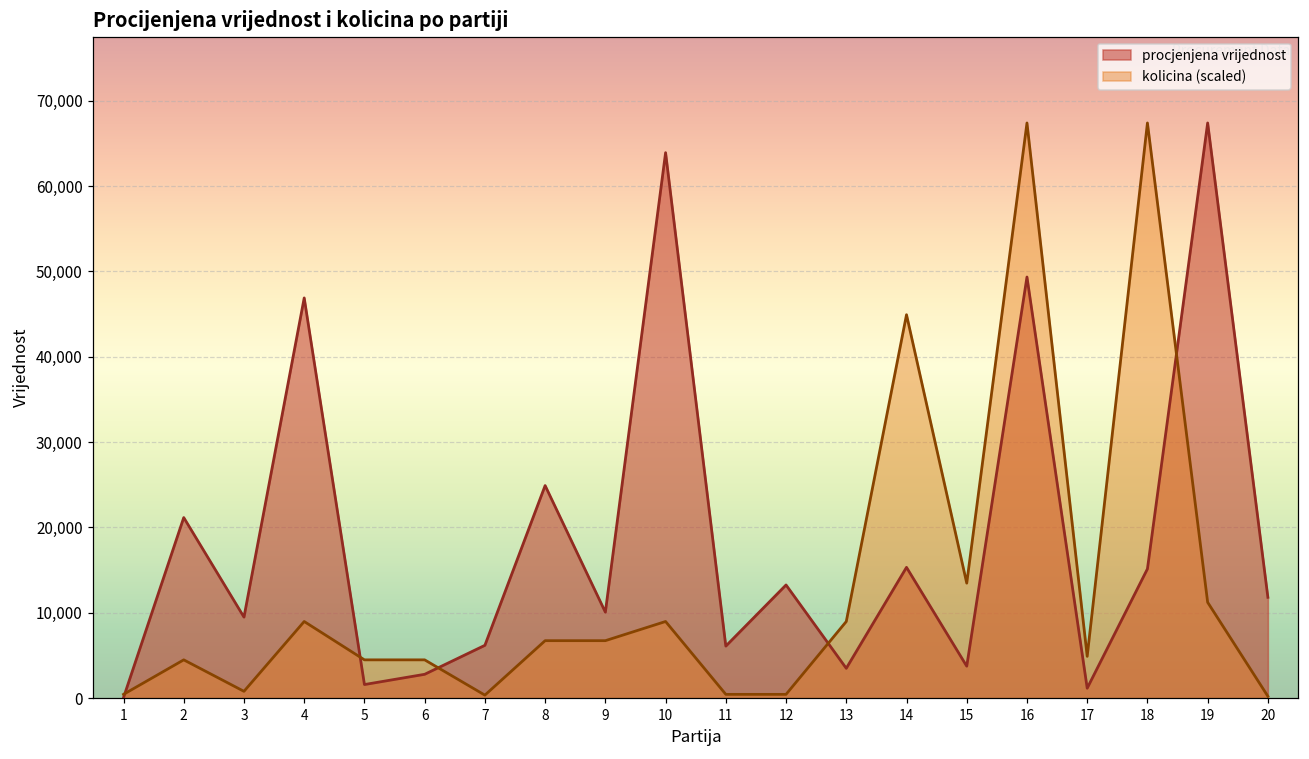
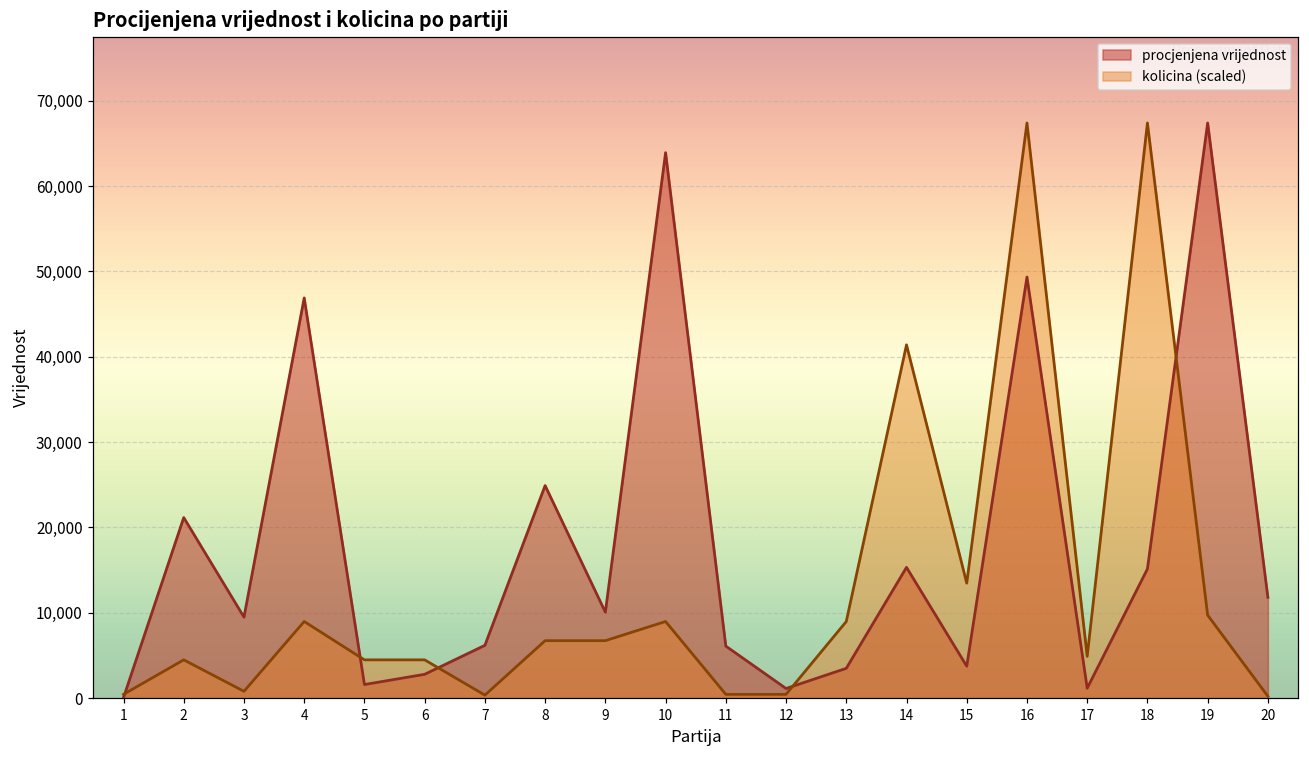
  {
    "procjenjena vrijednost": {
      "1": "0",
      "2": "21,000",
      "3": "10,000",
      "4": "47,000",
      "5": "2,000",
      "6": "3,000",
      "7": "6,000",
      "8": "25,000",
      "9": "10,000",
      "10": "64,000",
      "11": "6,000",
-     "12": "13,000",
+     "12": "1,000",
      "13": "4,000",
      "14": "15,000",
      "15": "4,000",
      "16": "49,000",
      "17": "1,000",
      "18": "15,000",
      "19": "67,000",
      "20": "12,000"
    },
    "kolicina (scaled)": {
      "1": "0",
      "2": "4,000",
      "3": "1,000",
      "4": "9,000",
      "5": "4,000",
      "6": "4,000",
      "7": "0",
      "8": "7,000",
      "9": "7,000",
      "10": "9,000",
      "11": "0",
      "12": "0",
      "13": "9,000",
-     "14": "45,000",
+     "14": "41,000",
      "15": "13,000",
      "16": "67,000",
      "17": "5,000",
      "18": "67,000",
-     "19": "11,000",
+     "19": "10,000",
      "20": "0"
    }
  }
